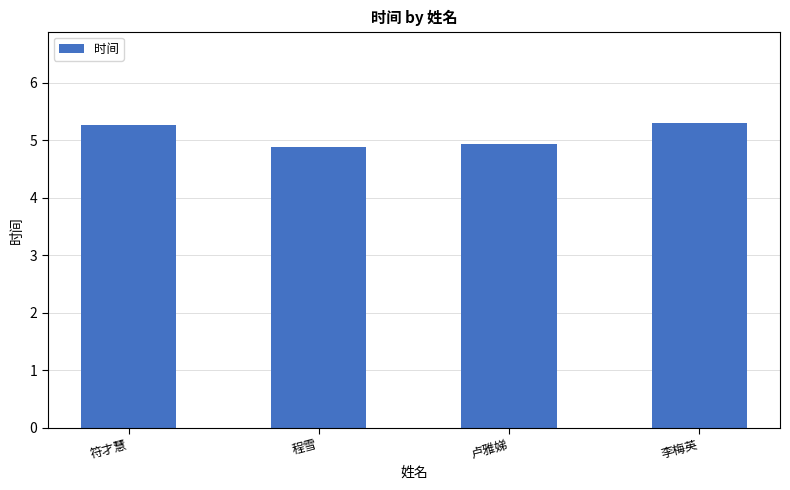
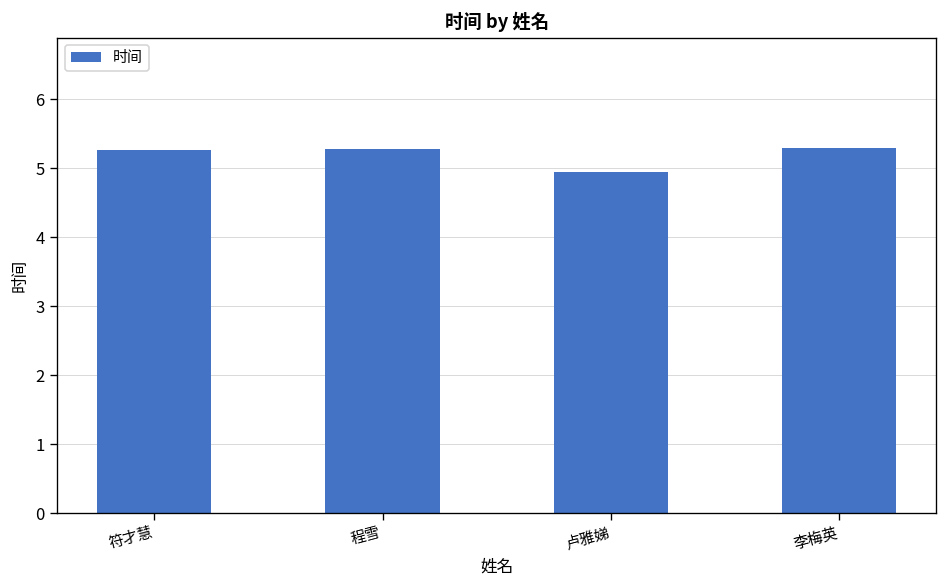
  {
    "符才慧": 5.3,
-   "程雪": 4.9,
+   "程雪": 5.3,
    "卢雅娣": 4.9,
    "李梅英": 5.3
  }
